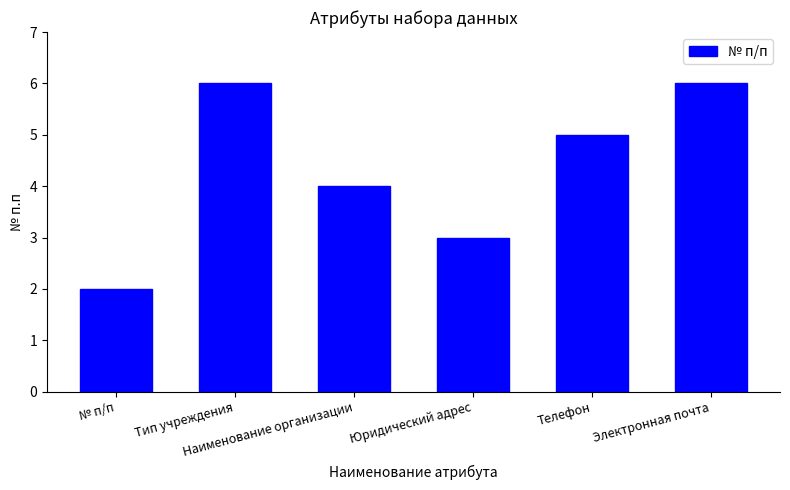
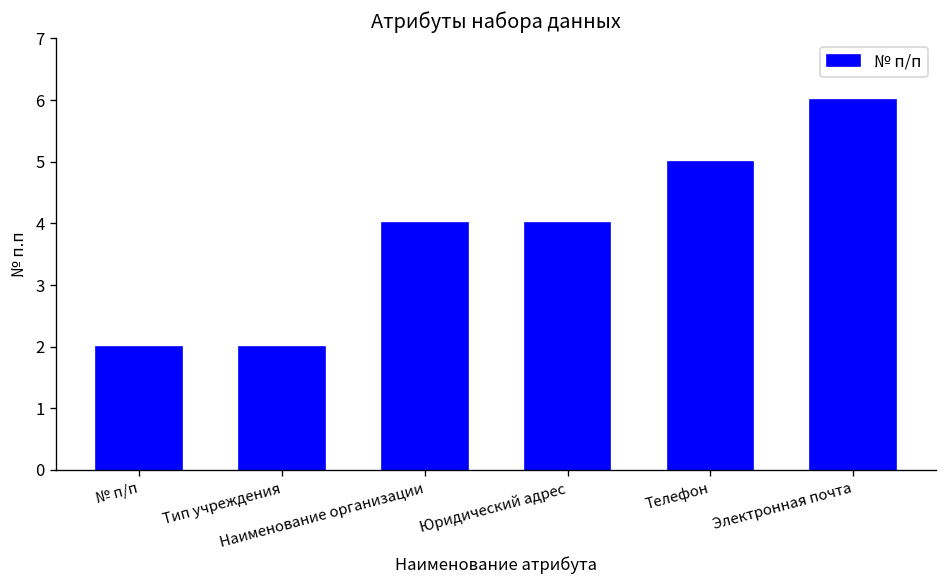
  {
    "№ п/п": 2,
-   "Тип учреждения": 6,
+   "Тип учреждения": 2,
    "Наименование организации": 4,
-   "Юридический адрес": 3,
+   "Юридический адрес": 4,
    "Телефон": 5,
    "Электронная почта": 6
  }
